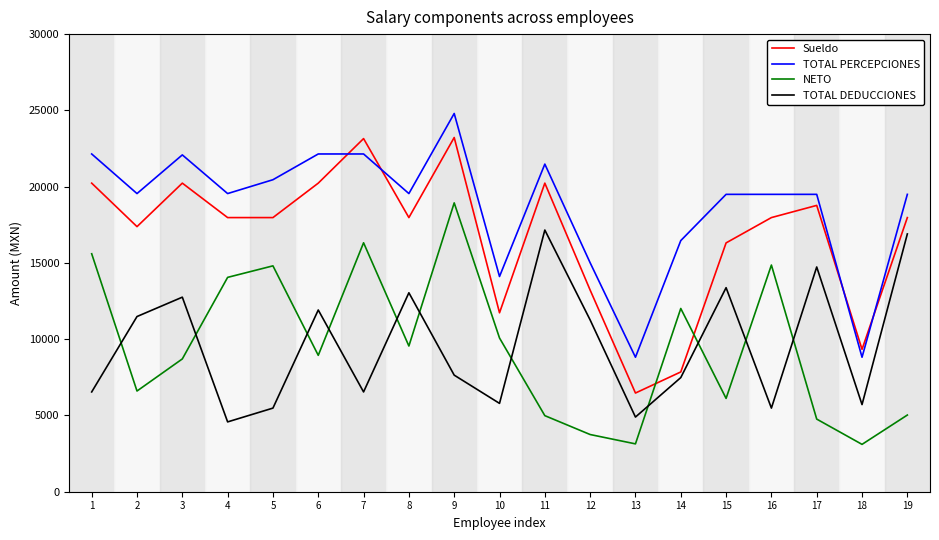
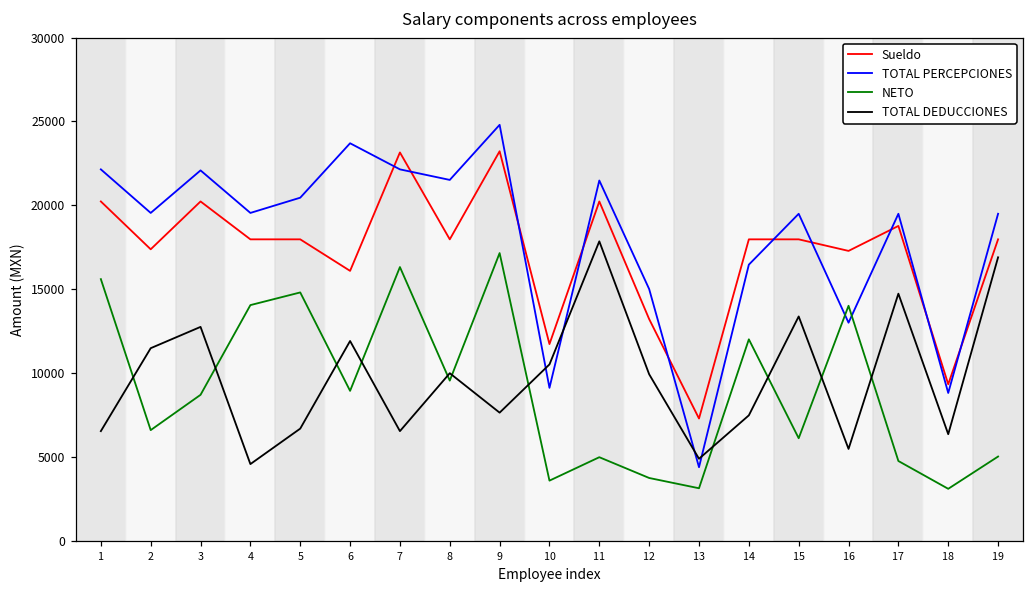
  {
    "Sueldo": {
      "1": 20200,
      "2": 17400,
      "3": 20200,
      "4": 18000,
      "5": 18000,
-     "6": 20200,
+     "6": 16100,
      "7": 23200,
      "8": 18000,
      "9": 23200,
      "10": 11700,
      "11": 20200,
      "12": 13200,
-     "13": 6500,
-     "14": 7900,
-     "15": 16300,
-     "16": 18000,
+     "13": 7300,
+     "14": 18000,
+     "15": 18000,
+     "16": 17300,
      "17": 18800,
      "18": 9300,
      "19": 18000
    },
    "TOTAL PERCEPCIONES": {
      "1": 22100,
      "2": 19500,
      "3": 22100,
      "4": 19500,
      "5": 20500,
-     "6": 22100,
+     "6": 23700,
      "7": 22100,
-     "8": 19500,
+     "8": 21500,
      "9": 24800,
-     "10": 14100,
+     "10": 9100,
      "11": 21500,
      "12": 15000,
-     "13": 8800,
+     "13": 4400,
      "14": 16500,
      "15": 19500,
-     "16": 19500,
+     "16": 13000,
      "17": 19500,
      "18": 8800,
      "19": 19500
    },
    "NETO": {
      "1": 15600,
      "2": 6600,
      "3": 8700,
      "4": 14100,
      "5": 14800,
      "6": 8900,
      "7": 16300,
      "8": 9600,
-     "9": 18900,
-     "10": 10100,
+     "9": 17200,
+     "10": 3600,
      "11": 5000,
      "12": 3700,
      "13": 3100,
      "14": 12000,
      "15": 6100,
-     "16": 14900,
+     "16": 14000,
      "17": 4800,
      "18": 3100,
      "19": 5000
    },
    "TOTAL DEDUCCIONES": {
      "1": 6500,
      "2": 11500,
      "3": 12800,
      "4": 4600,
-     "5": 5500,
+     "5": 6700,
      "6": 11900,
      "7": 6500,
-     "8": 13000,
+     "8": 10000,
      "9": 7600,
-     "10": 5800,
-     "11": 17200,
-     "12": 11300,
+     "10": 10500,
+     "11": 17900,
+     "12": 9900,
      "13": 4900,
      "14": 7500,
      "15": 13400,
      "16": 5500,
      "17": 14700,
-     "18": 5700,
+     "18": 6400,
      "19": 16900
    }
  }
